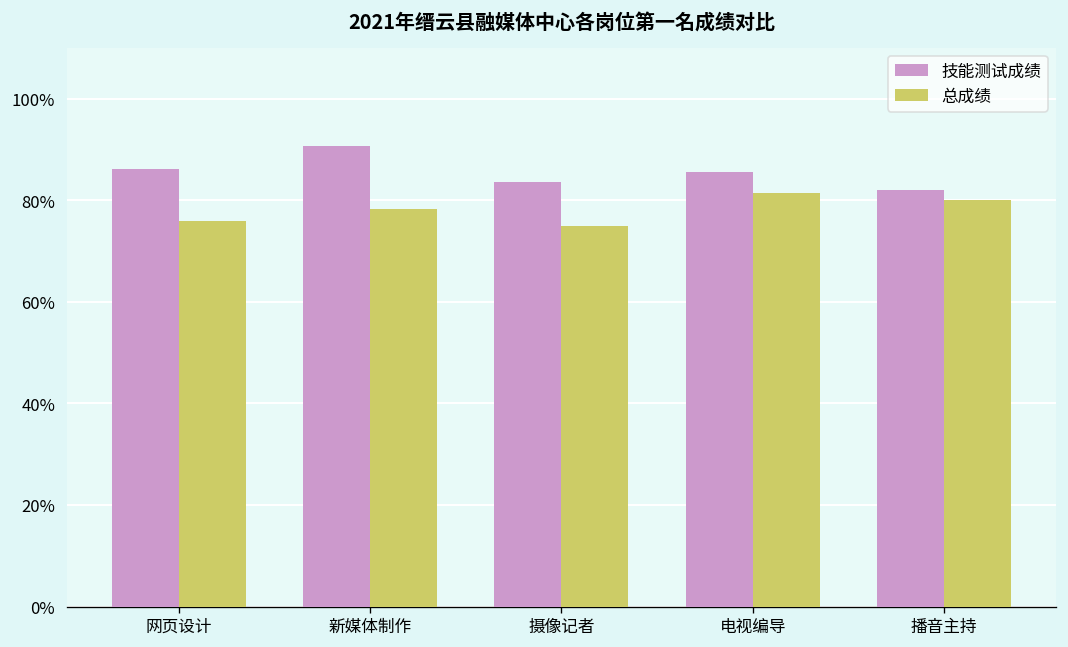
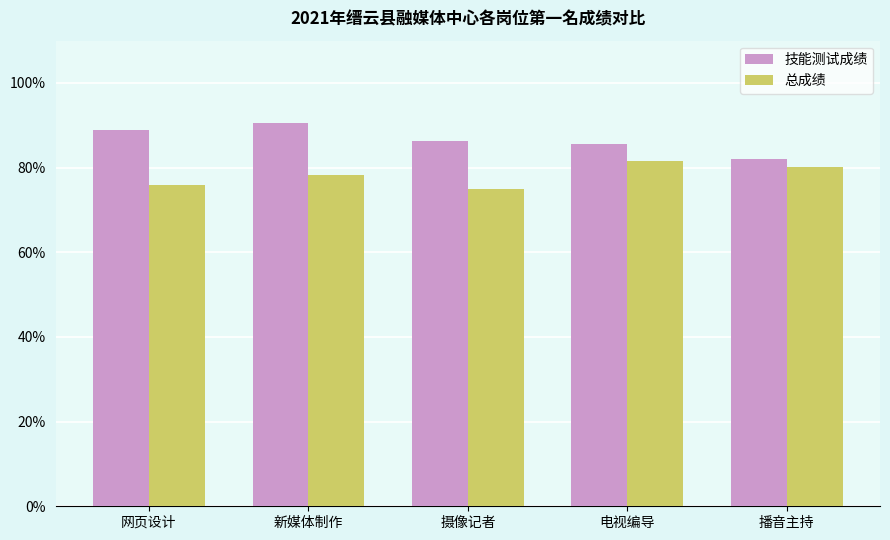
  {
    "技能测试成绩": {
-     "网页设计": "86%",
+     "网页设计": "89%",
      "新媒体制作": "91%",
-     "摄像记者": "84%",
+     "摄像记者": "86%",
      "电视编导": "86%",
      "播音主持": "82%"
    },
    "总成绩": {
      "网页设计": "76%",
      "新媒体制作": "78%",
      "摄像记者": "75%",
      "电视编导": "82%",
      "播音主持": "80%"
    }
  }
